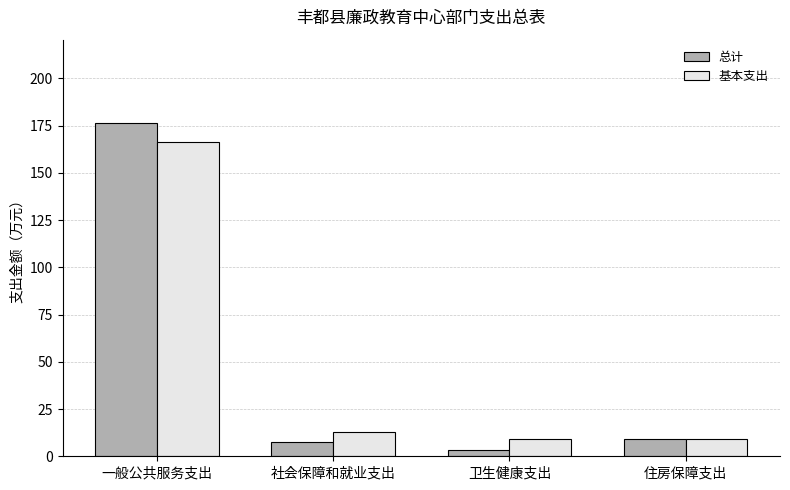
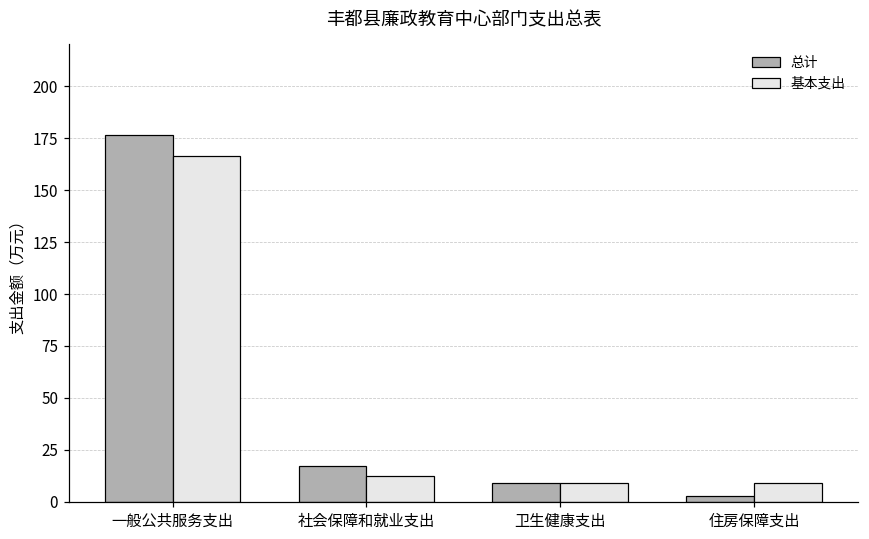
  {
    "总计": {
      "一般公共服务支出": 176,
-     "社会保障和就业支出": 8,
-     "卫生健康支出": 3,
-     "住房保障支出": 9
+     "社会保障和就业支出": 17,
+     "卫生健康支出": 9,
+     "住房保障支出": 3
    },
    "基本支出": {
      "一般公共服务支出": 166,
      "社会保障和就业支出": 13,
      "卫生健康支出": 9,
      "住房保障支出": 9
    }
  }
